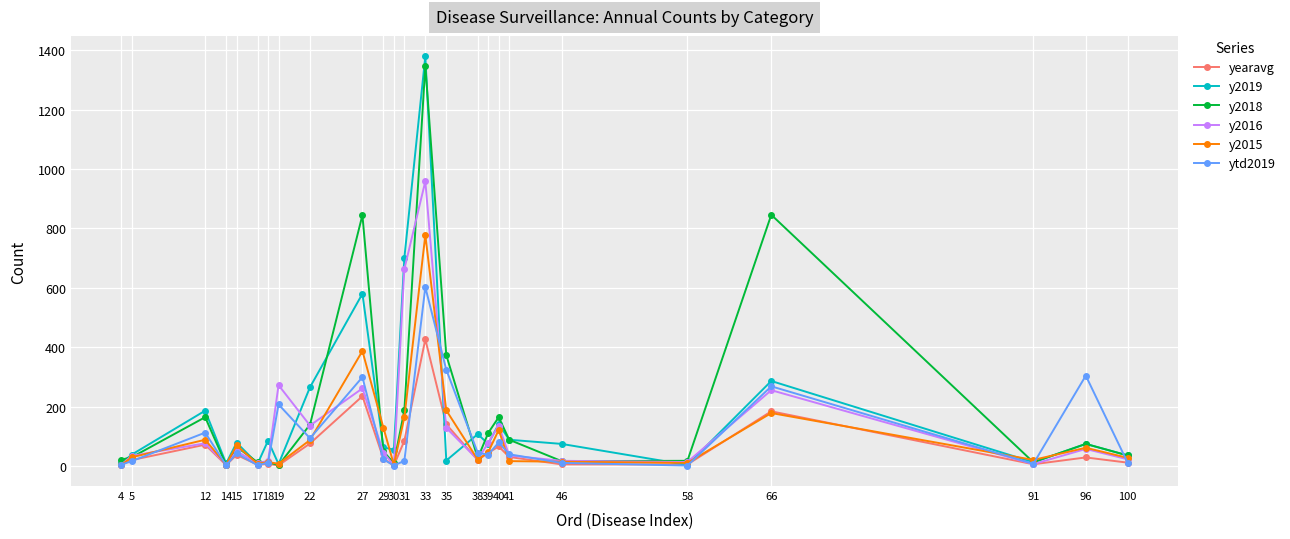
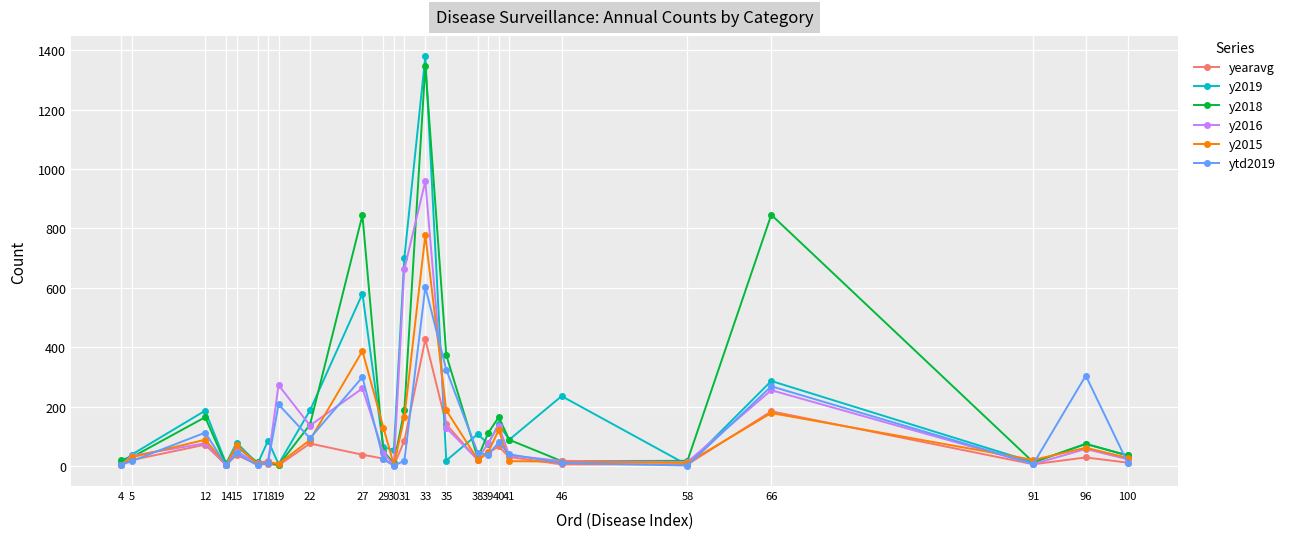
  {
    "yearavg": {
      "22": 80,
-     "27": 230,
+     "27": 40,
      "31": 80,
      "33": 430,
      "35": 140,
      "96": 30
    },
    "y2019": {
      "12": 190,
      "15": 80,
      "18": 90,
-     "22": 270,
+     "22": 190,
      "27": 580,
      "31": 700,
      "33": 1380,
      "35": 20,
-     "46": 70,
+     "46": 240,
      "66": 290
    },
    "y2018": {
      "4": 20,
      "12": 160,
      "27": 850,
      "31": 190,
      "33": 1350,
      "35": 370,
      "66": 850
    },
    "y2016": {
      "19": 270,
      "27": 260,
      "31": 660,
      "33": 960,
      "35": 130,
      "66": 260
    },
    "y2015": {
      "12": 90,
      "27": 390,
      "31": 160,
      "33": 780,
      "35": 190
    },
    "ytd2019": {
      "12": 110,
      "19": 210,
      "27": 300,
      "31": 20,
      "33": 600,
      "35": 320,
      "66": 270,
      "96": 300
    }
  }
